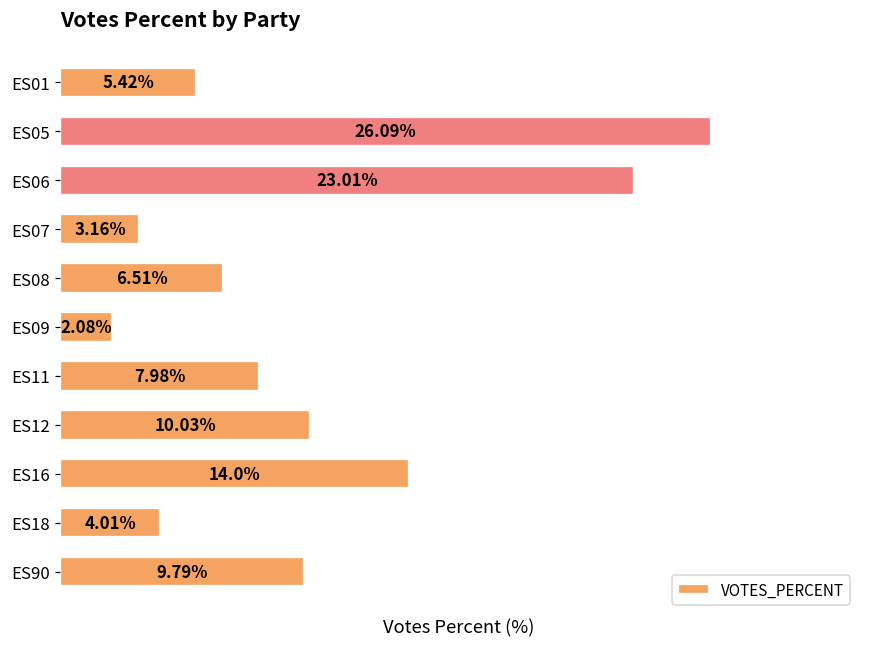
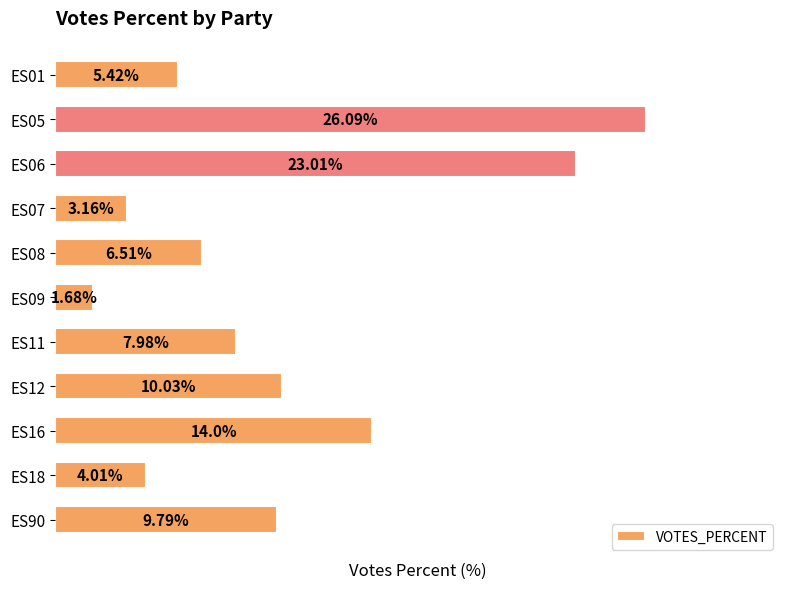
  {
    "ES01": "5.42%",
    "ES05": "26.09%",
    "ES06": "23.01%",
    "ES07": "3.16%",
    "ES08": "6.51%",
-   "ES09": "2.08%",
+   "ES09": "1.68%",
    "ES11": "7.98%",
    "ES12": "10.03%",
    "ES16": "14.0%",
    "ES18": "4.01%",
    "ES90": "9.79%"
  }
